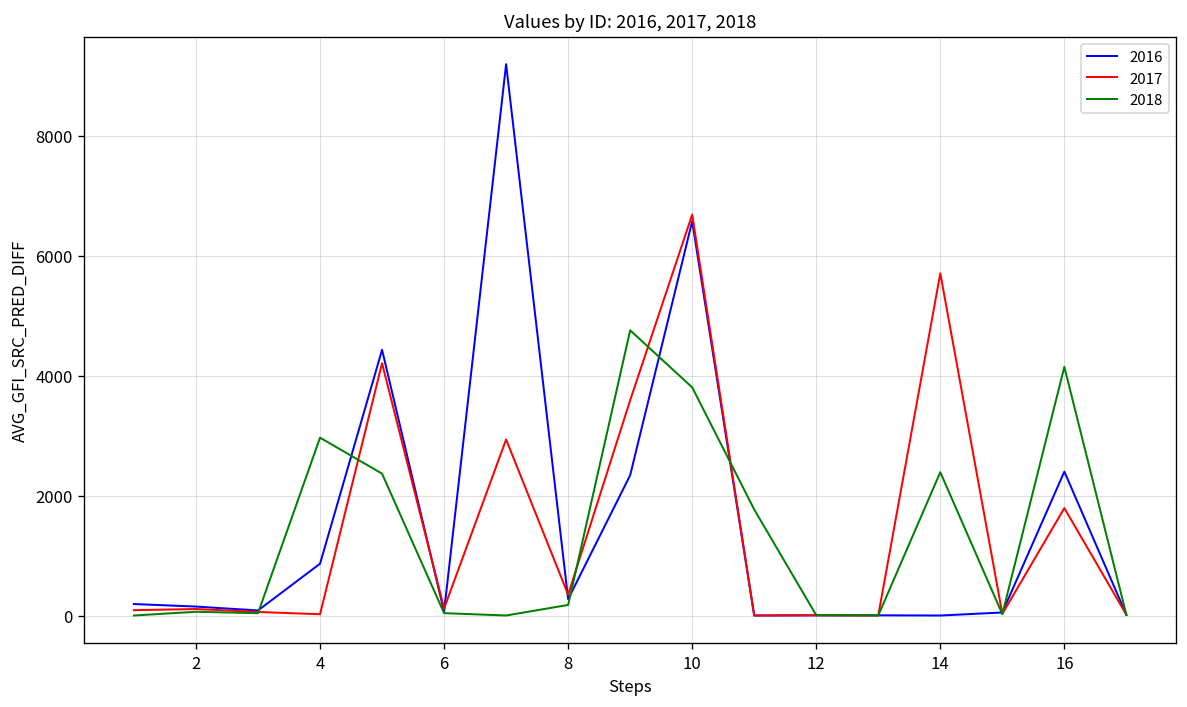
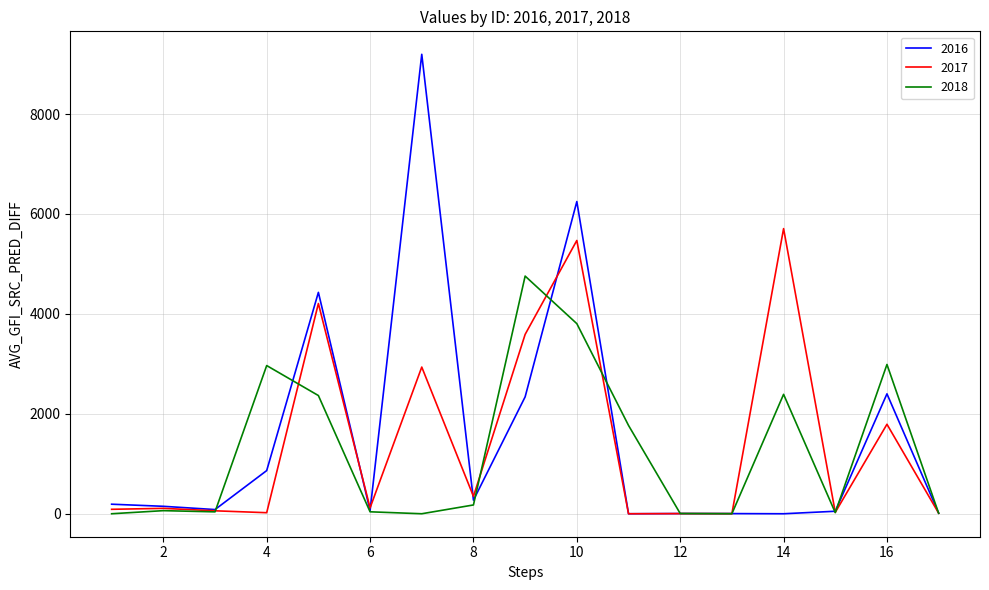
  {
    "2016": {
      "4": 900,
      "8": 300,
-     "10": 6600,
+     "10": 6200,
      "14": 0,
      "16": 2400
    },
    "2017": {
      "4": 0,
      "6": 100,
      "8": 300,
-     "10": 6700,
+     "10": 5500,
      "14": 5700,
      "16": 1800
    },
    "2018": {
      "4": 3000,
      "8": 200,
      "10": 3800,
      "14": 2400,
-     "16": 4100
+     "16": 3000
    }
  }
